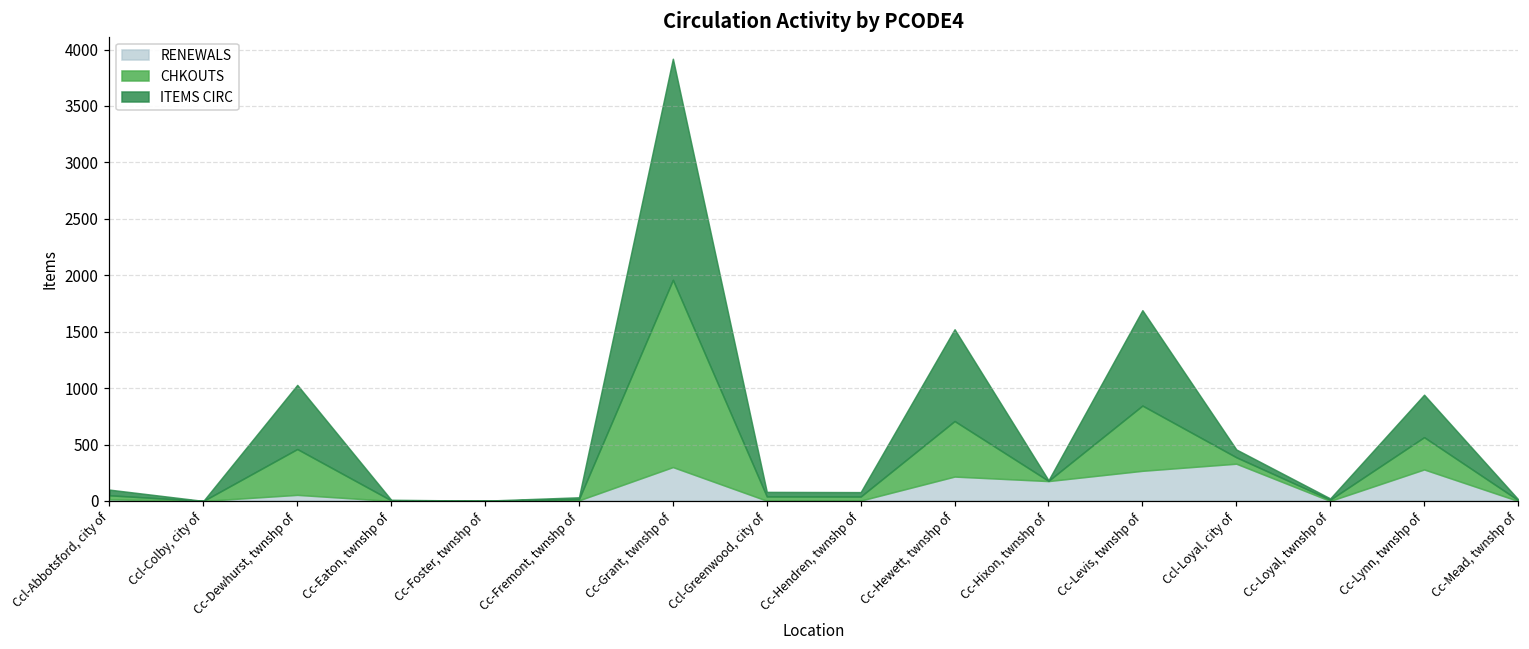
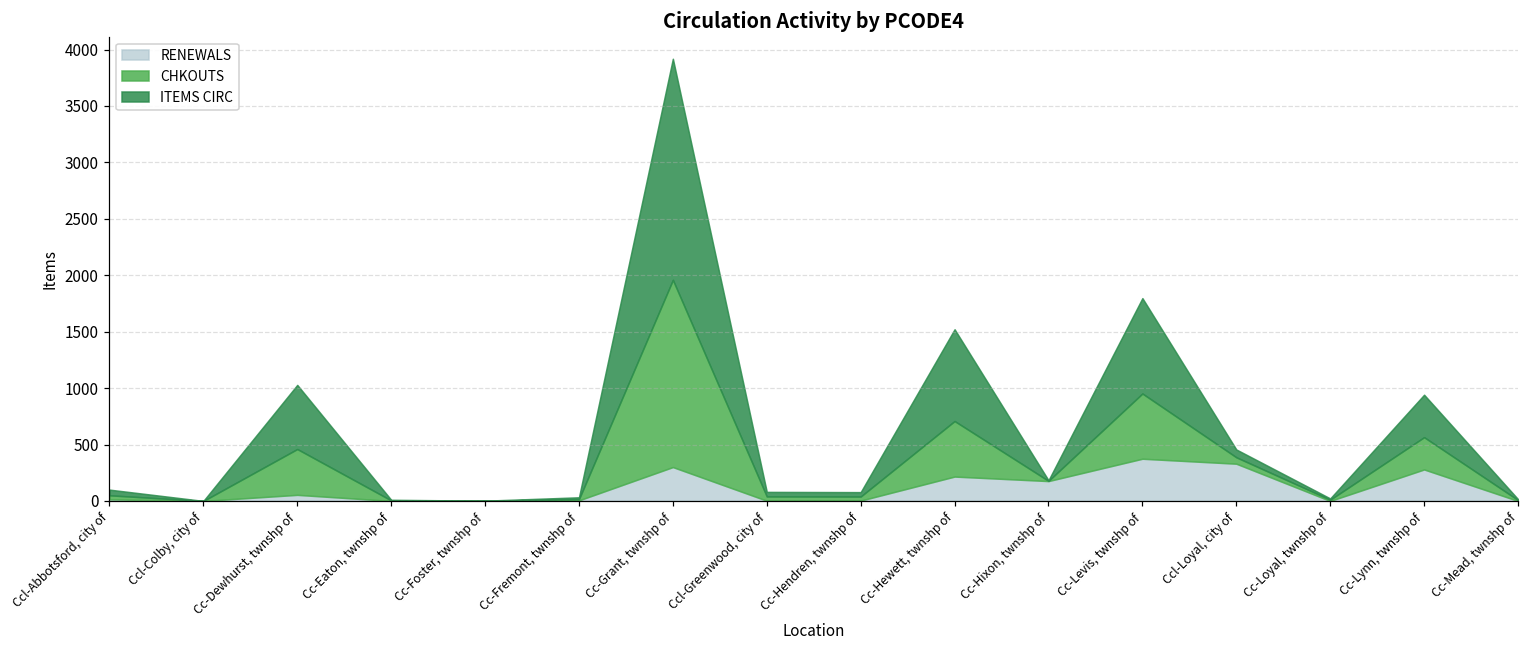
  {
    "RENEWALS": {
      "Cc-Dewhurst, twnshp of": 50,
      "Cc-Grant, twnshp of": 300,
      "Cc-Hewett, twnshp of": 220,
-     "Cc-Levis, twnshp of": 270,
+     "Cc-Levis, twnshp of": 370,
      "Ccl-Loyal, city of": 330,
      "Cc-Lynn, twnshp of": 280
    }
  }
